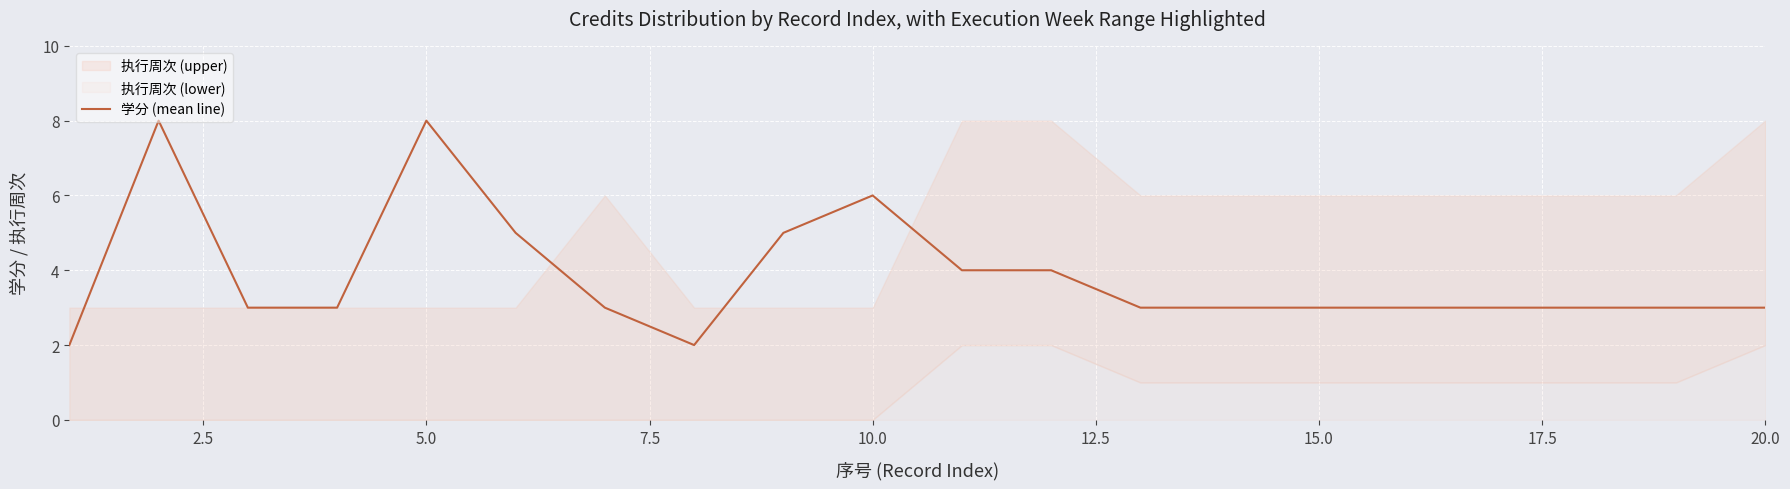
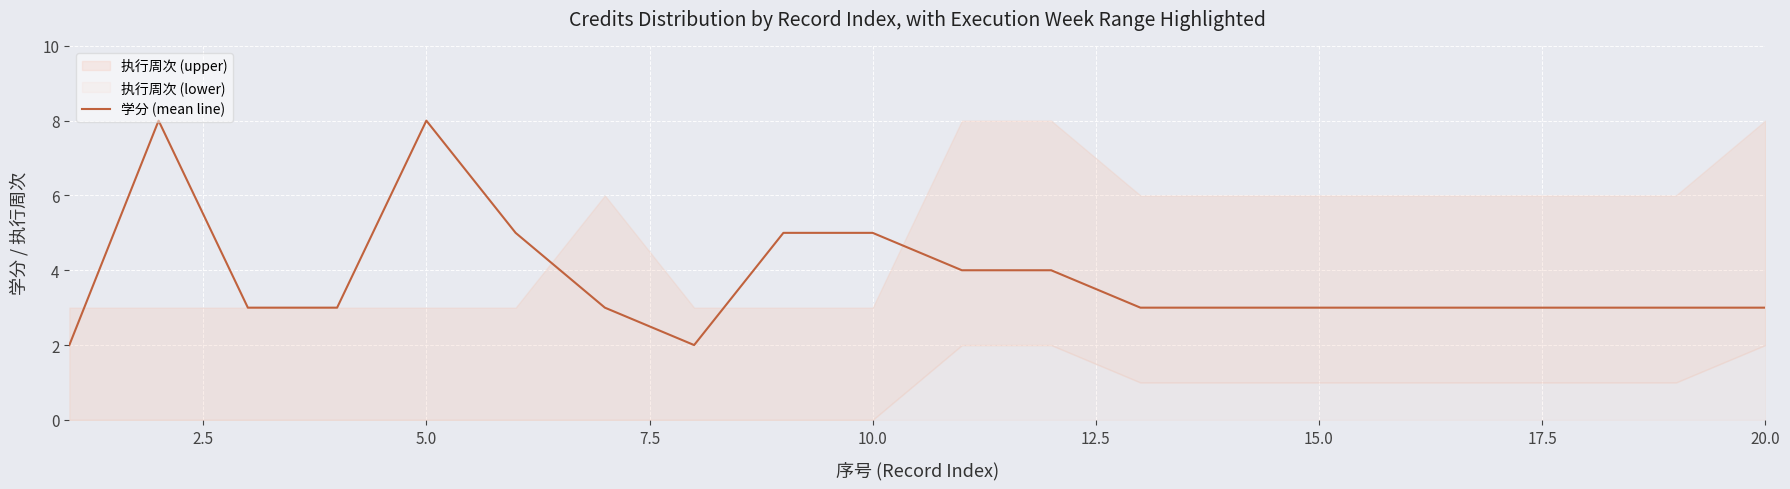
  {
    "学分 (mean line)": {
      "5.0": 8,
-     "10.0": 6,
+     "10.0": 5,
      "15.0": 3,
      "20.0": 3
    }
  }
